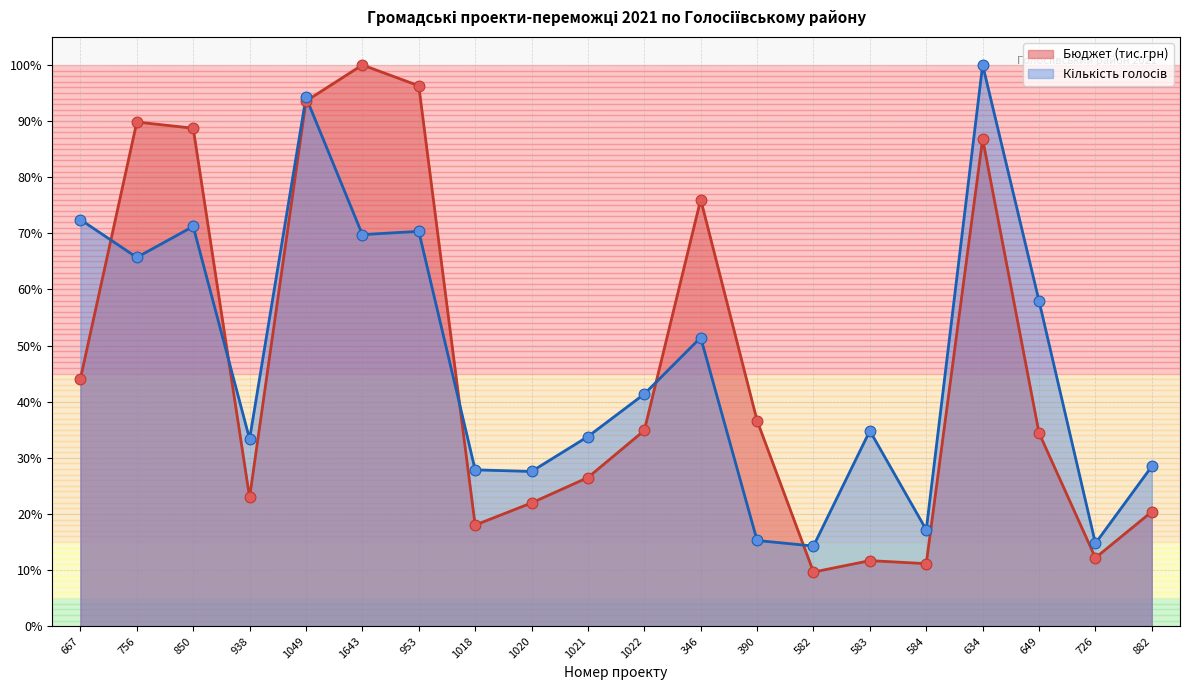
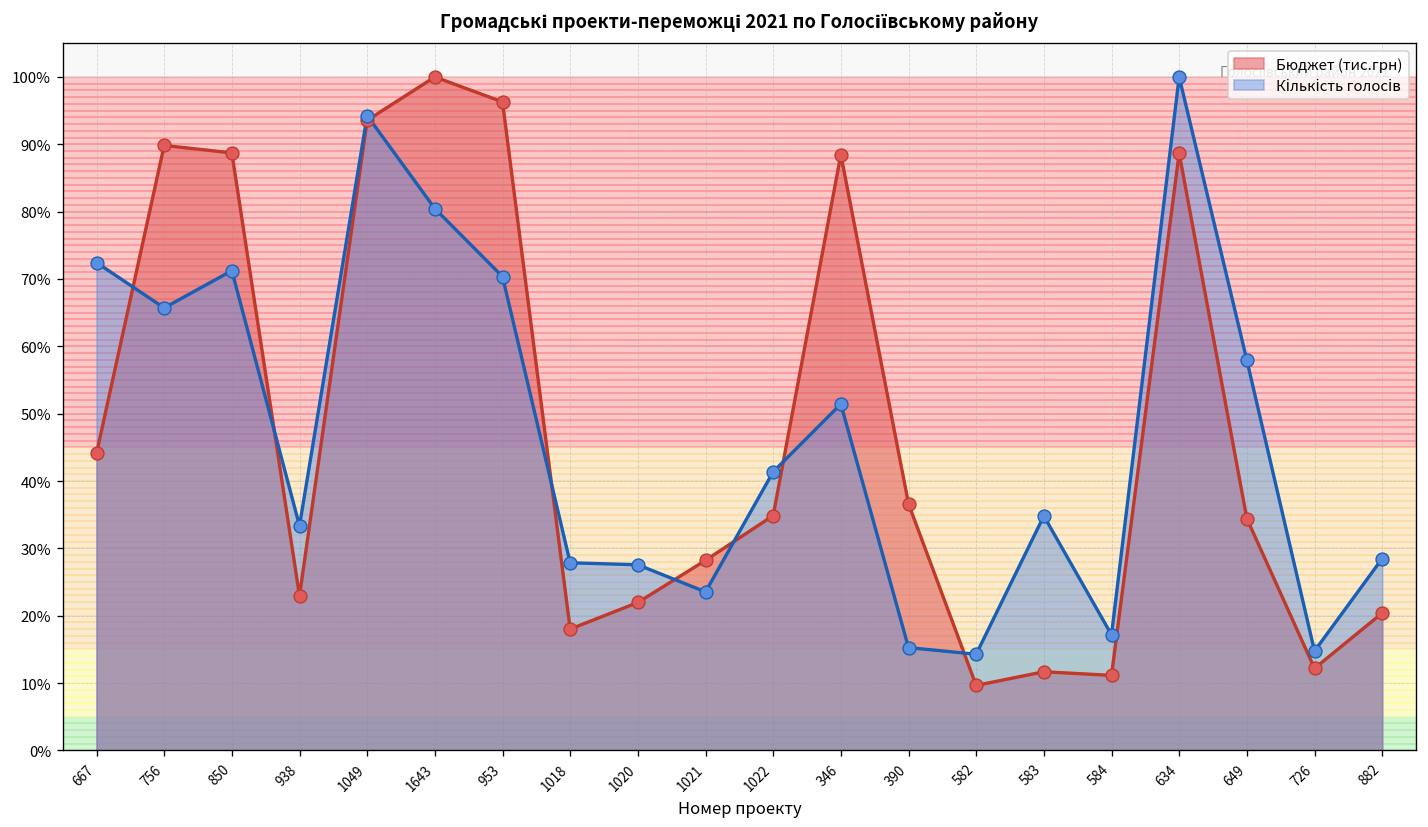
  {
    "Бюджет (тис.грн)": {
      "667": "44%",
      "756": "90%",
      "850": "89%",
      "938": "23%",
      "1049": "94%",
      "1643": "100%",
      "953": "96%",
      "1018": "18%",
      "1020": "22%",
-     "1021": "26%",
+     "1021": "28%",
      "1022": "35%",
-     "346": "76%",
+     "346": "88%",
      "390": "37%",
      "582": "10%",
      "583": "12%",
      "584": "11%",
-     "634": "87%",
+     "634": "89%",
      "649": "34%",
      "726": "12%",
      "882": "20%"
    },
    "Кількість голосів": {
      "667": "72%",
      "756": "66%",
      "850": "71%",
      "938": "33%",
      "1049": "94%",
-     "1643": "70%",
+     "1643": "80%",
      "953": "70%",
      "1018": "28%",
      "1020": "28%",
-     "1021": "34%",
+     "1021": "24%",
      "1022": "41%",
      "346": "51%",
      "390": "15%",
      "582": "14%",
      "583": "35%",
      "584": "17%",
      "634": "100%",
      "649": "58%",
      "726": "15%",
      "882": "28%"
    }
  }
